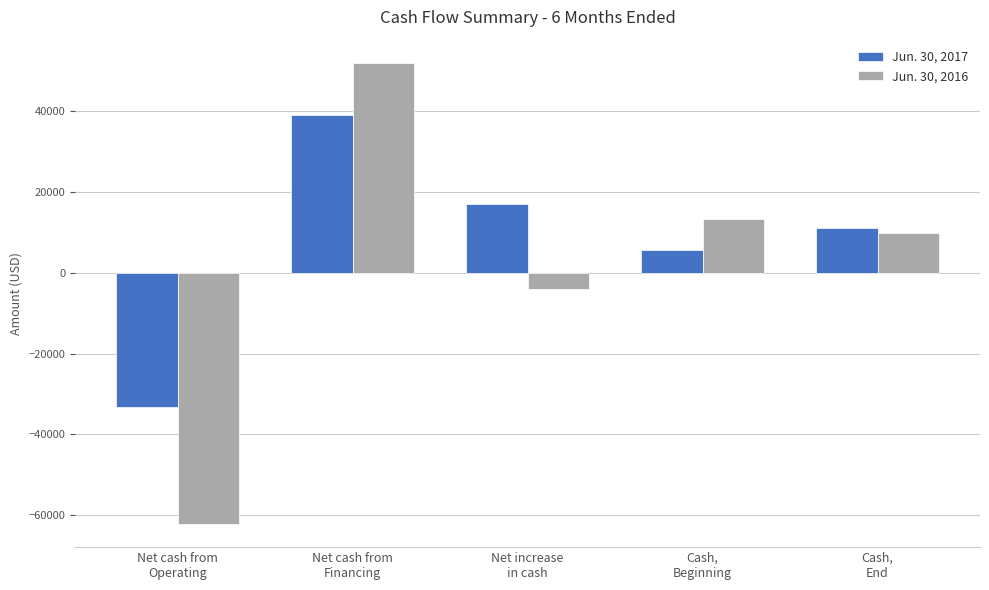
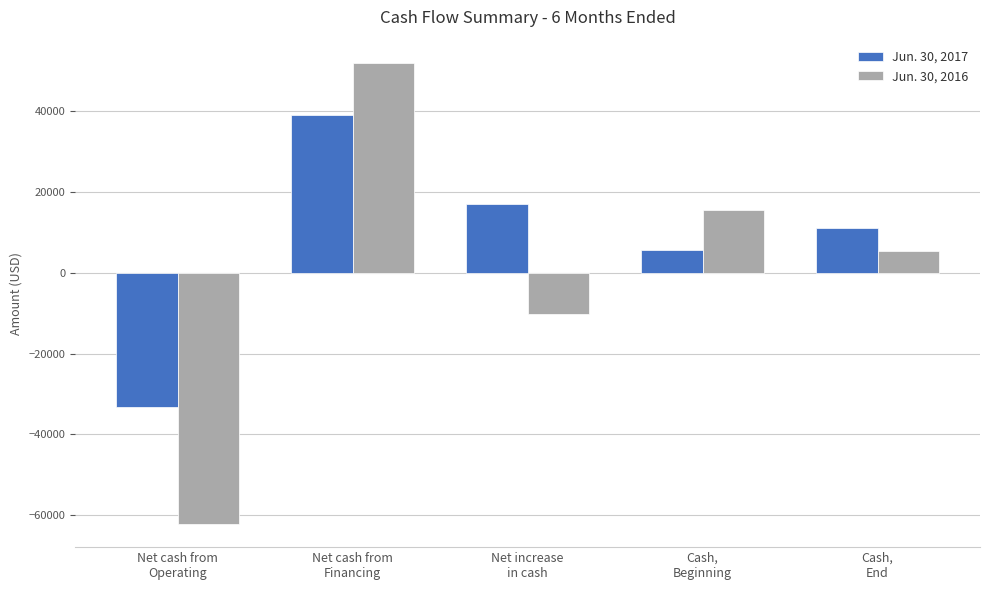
  {
    "Jun. 30, 2017": {
      "Net cash from Operating": -33000,
      "Net cash from Financing": 39000,
      "Net increase in cash": 17000,
      "Cash, Beginning": 6000,
      "Cash, End": 11000
    },
    "Jun. 30, 2016": {
      "Net cash from Operating": -62000,
      "Net cash from Financing": 52000,
-     "Net increase in cash": -4000,
-     "Cash, Beginning": 13000,
-     "Cash, End": 10000
+     "Net increase in cash": -10000,
+     "Cash, Beginning": 16000,
+     "Cash, End": 5000
    }
  }
